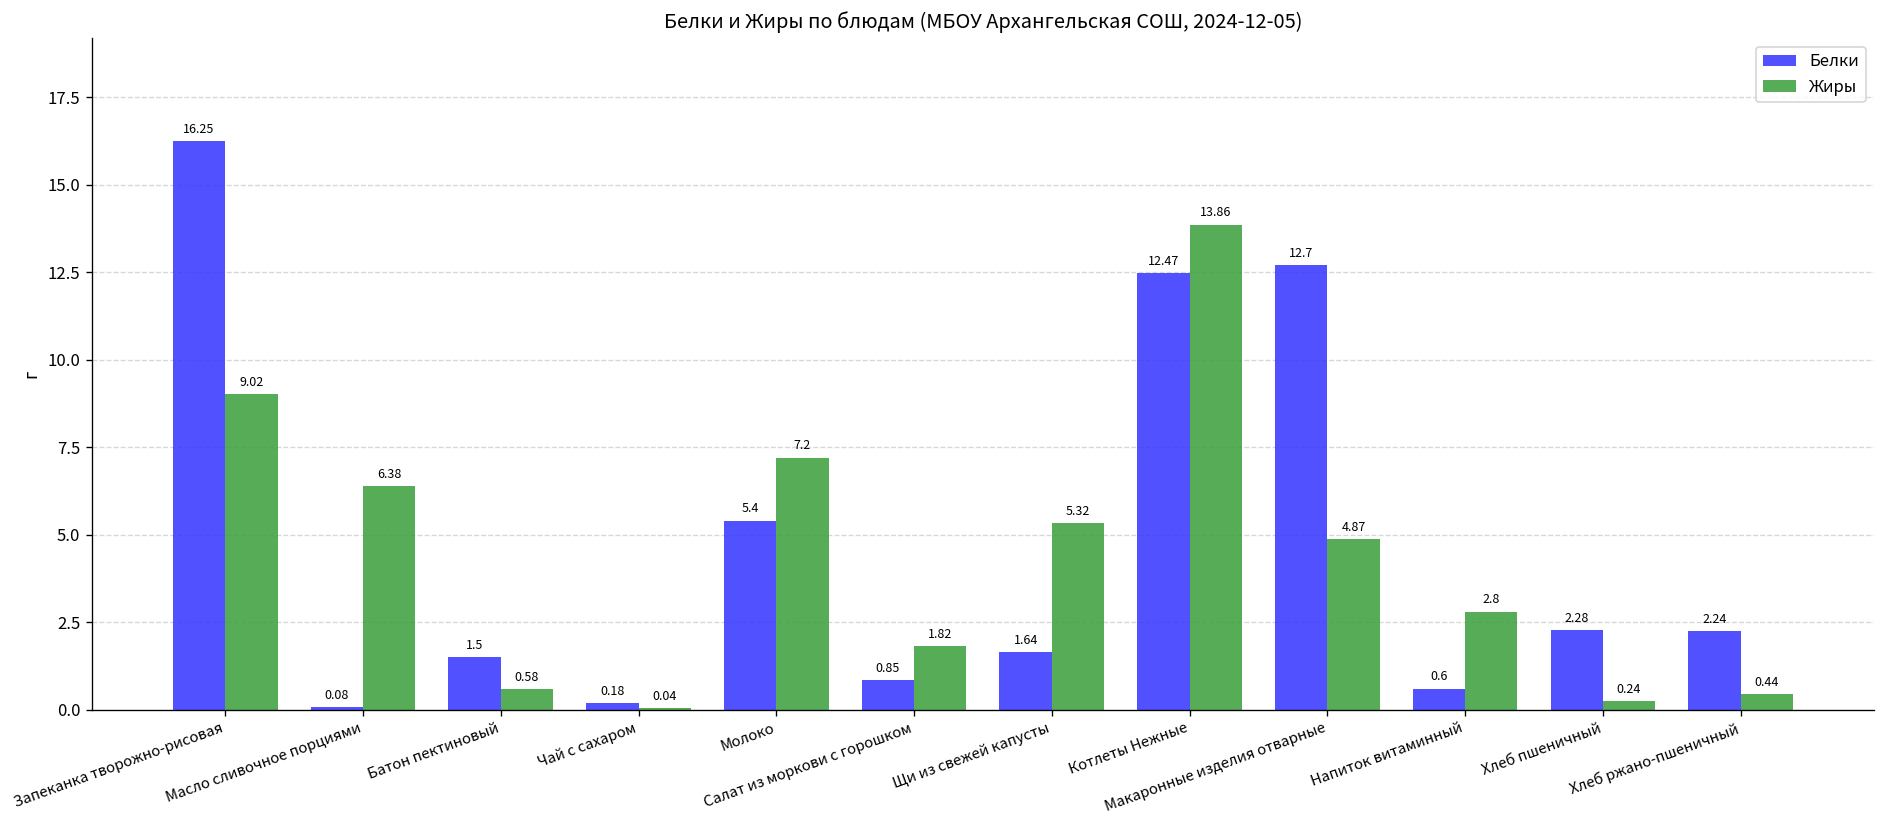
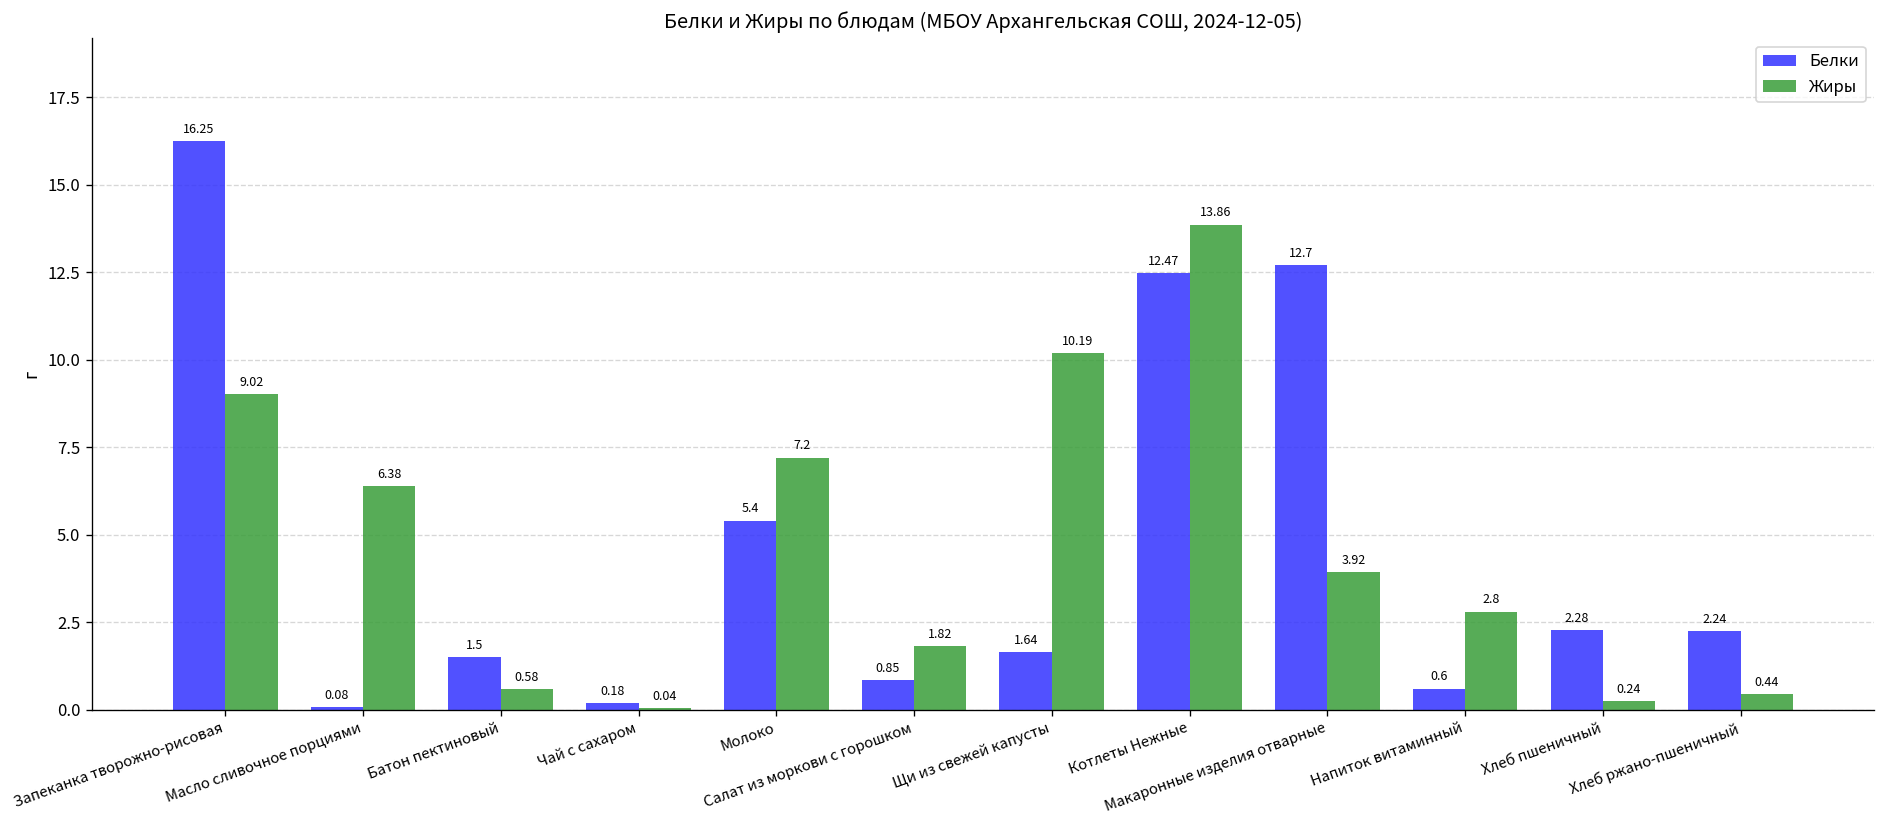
  {
    "Белки": {
      "Запеканка творожно-рисовая": 16.25,
      "Масло сливочное порциями": 0.08,
      "Батон пектиновый": 1.5,
      "Чай с сахаром": 0.18,
      "Молоко": 5.4,
      "Салат из моркови с горошком": 0.85,
      "Щи из свежей капусты": 1.64,
      "Котлеты Нежные": 12.47,
      "Макаронные изделия отварные": 12.7,
      "Напиток витаминный": 0.6,
      "Хлеб пшеничный": 2.28,
      "Хлеб ржано-пшеничный": 2.24
    },
    "Жиры": {
      "Запеканка творожно-рисовая": 9.02,
      "Масло сливочное порциями": 6.38,
      "Батон пектиновый": 0.58,
      "Чай с сахаром": 0.04,
      "Молоко": 7.2,
      "Салат из моркови с горошком": 1.82,
-     "Щи из свежей капусты": 5.32,
+     "Щи из свежей капусты": 10.19,
      "Котлеты Нежные": 13.86,
-     "Макаронные изделия отварные": 4.87,
+     "Макаронные изделия отварные": 3.92,
      "Напиток витаминный": 2.8,
      "Хлеб пшеничный": 0.24,
      "Хлеб ржано-пшеничный": 0.44
    }
  }
